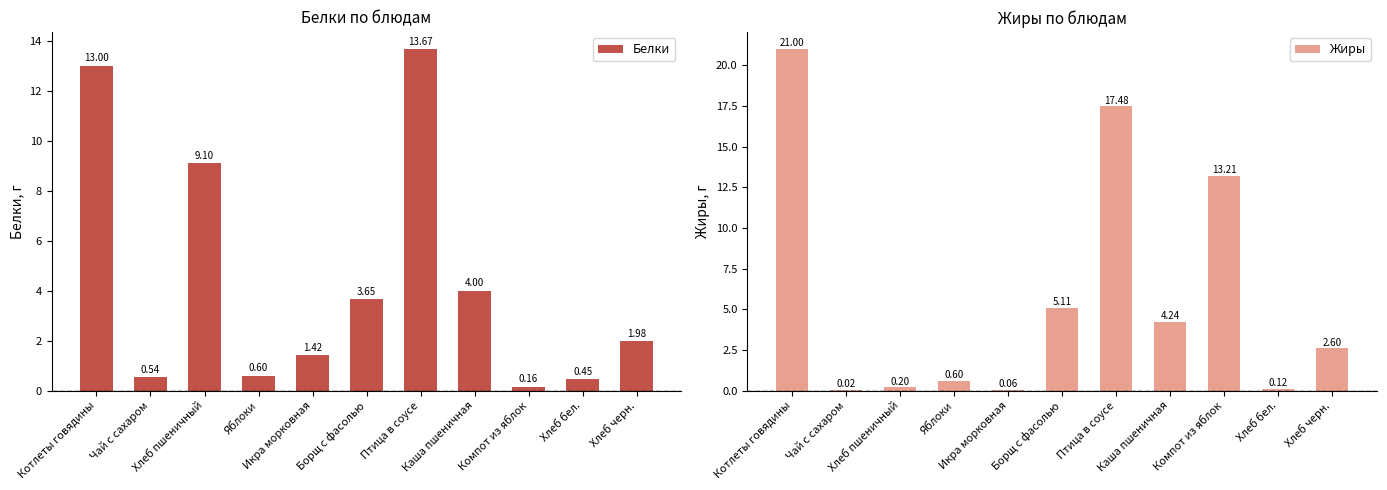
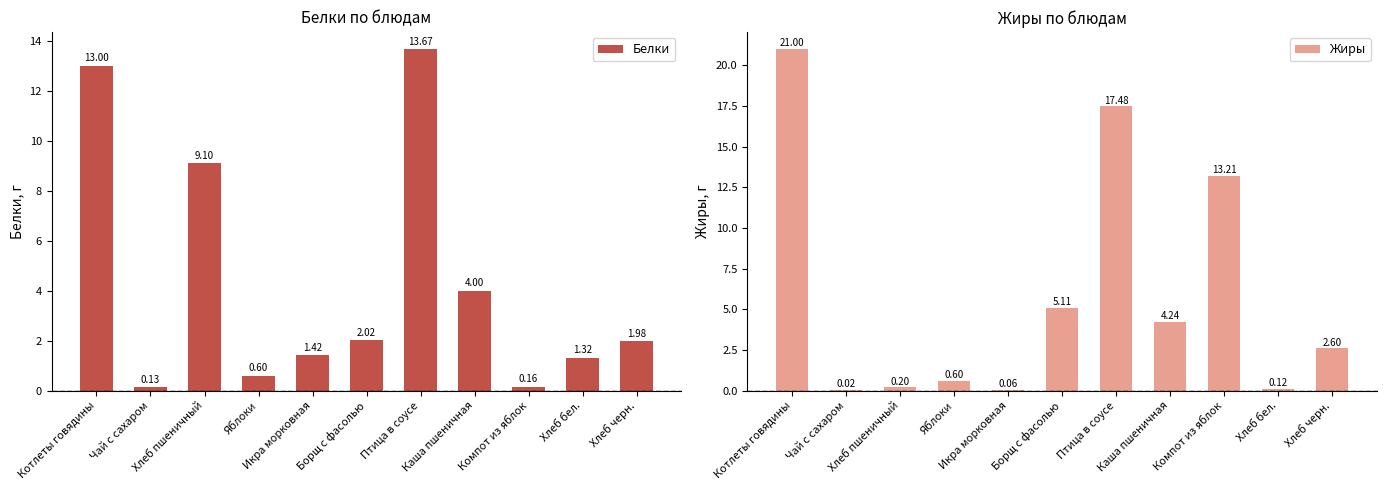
  {
    "Белки по блюдам": {
      "Котлеты говядины": 13.00,
-     "Чай с сахаром": 0.54,
+     "Чай с сахаром": 0.13,
      "Хлеб пшеничный": 9.10,
      "Яблоки": 0.60,
      "Икра морковная": 1.42,
-     "Борщ с фасолью": 3.65,
+     "Борщ с фасолью": 2.02,
      "Птица в соусе": 13.67,
      "Каша пшеничная": 4.00,
      "Компот из яблок": 0.16,
-     "Хлеб бел.": 0.45,
+     "Хлеб бел.": 1.32,
      "Хлеб черн.": 1.98
    },
    "Жиры по блюдам": {
      "Котлеты говядины": 21.00,
      "Чай с сахаром": 0.02,
      "Хлеб пшеничный": 0.20,
      "Яблоки": 0.60,
      "Икра морковная": 0.06,
      "Борщ с фасолью": 5.11,
      "Птица в соусе": 17.48,
      "Каша пшеничная": 4.24,
      "Компот из яблок": 13.21,
      "Хлеб бел.": 0.12,
      "Хлеб черн.": 2.60
    }
  }
